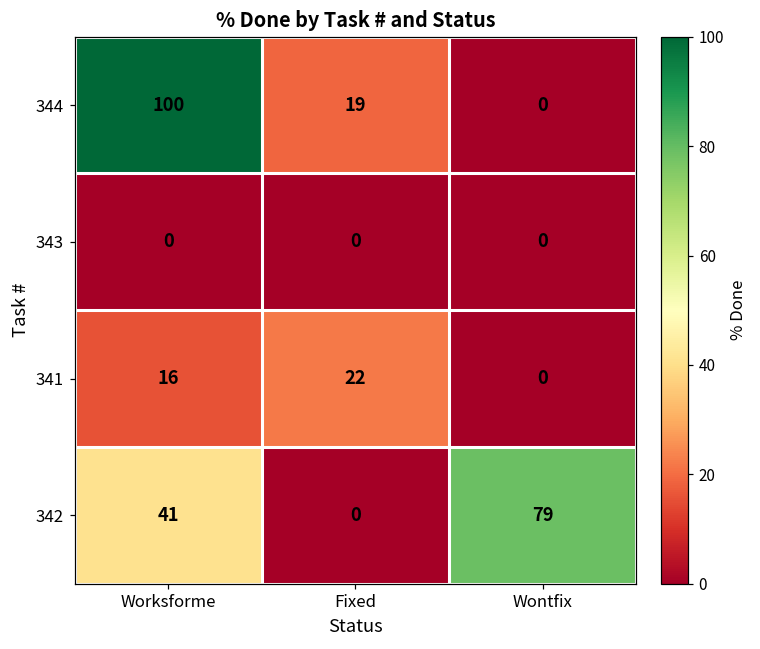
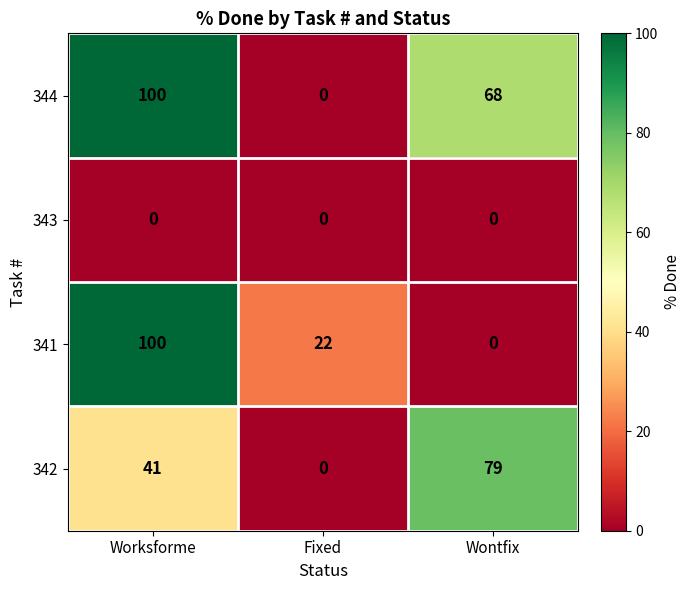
  {
    "344": {
      "Worksforme": 100,
-     "Fixed": 19,
-     "Wontfix": 0
+     "Fixed": 0,
+     "Wontfix": 68
    },
    "343": {
      "Worksforme": 0,
      "Fixed": 0,
      "Wontfix": 0
    },
    "341": {
-     "Worksforme": 16,
+     "Worksforme": 100,
      "Fixed": 22,
      "Wontfix": 0
    },
    "342": {
      "Worksforme": 41,
      "Fixed": 0,
      "Wontfix": 79
    }
  }
